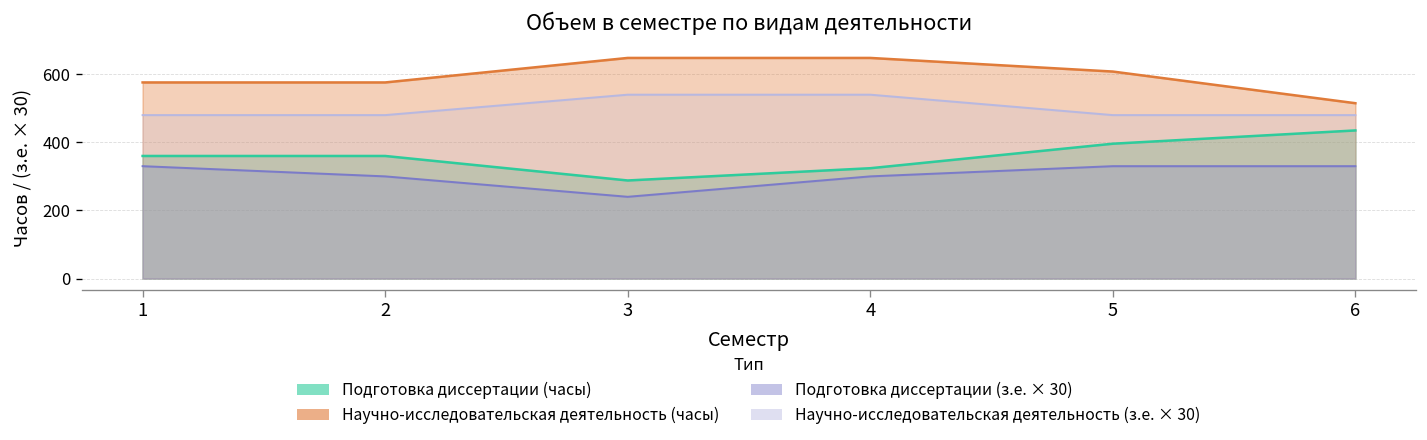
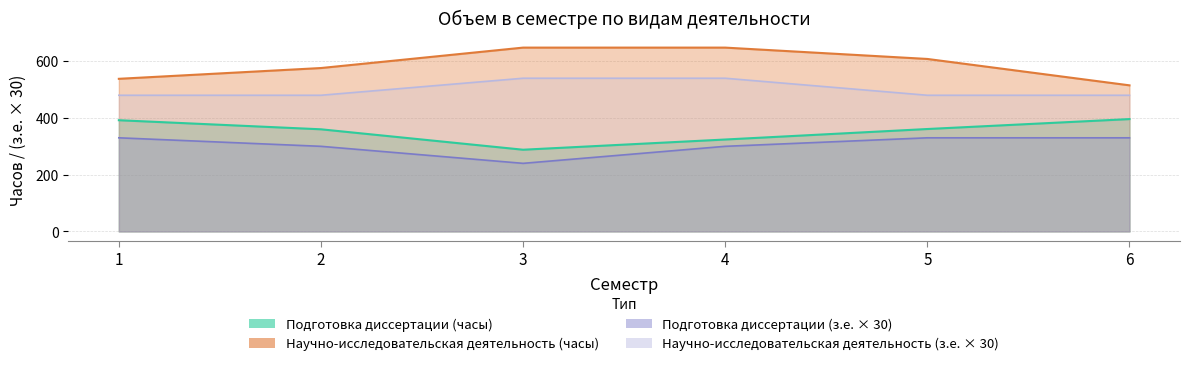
  {
    "Подготовка диссертации (часы)": {
-     "1": 360,
+     "1": 390,
      "2": 360,
      "3": 290,
      "4": 320,
-     "5": 400,
-     "6": 440
+     "5": 360,
+     "6": 400
    },
    "Научно-исследовательская деятельность (часы)": {
-     "1": 580,
+     "1": 540,
      "2": 580,
      "3": 650,
      "4": 650,
      "5": 610,
      "6": 520
    }
  }
